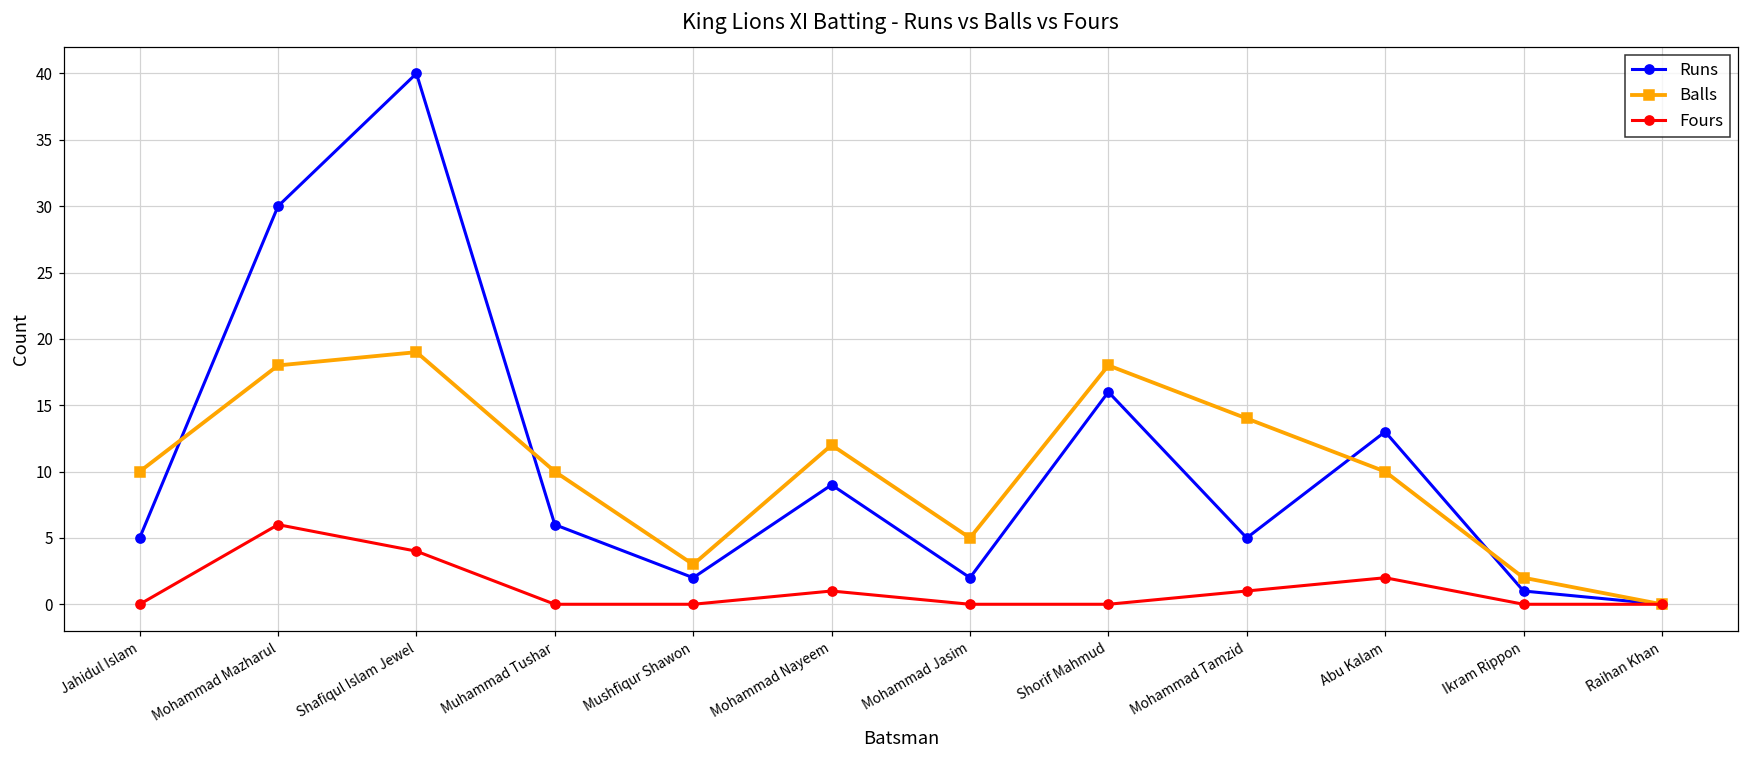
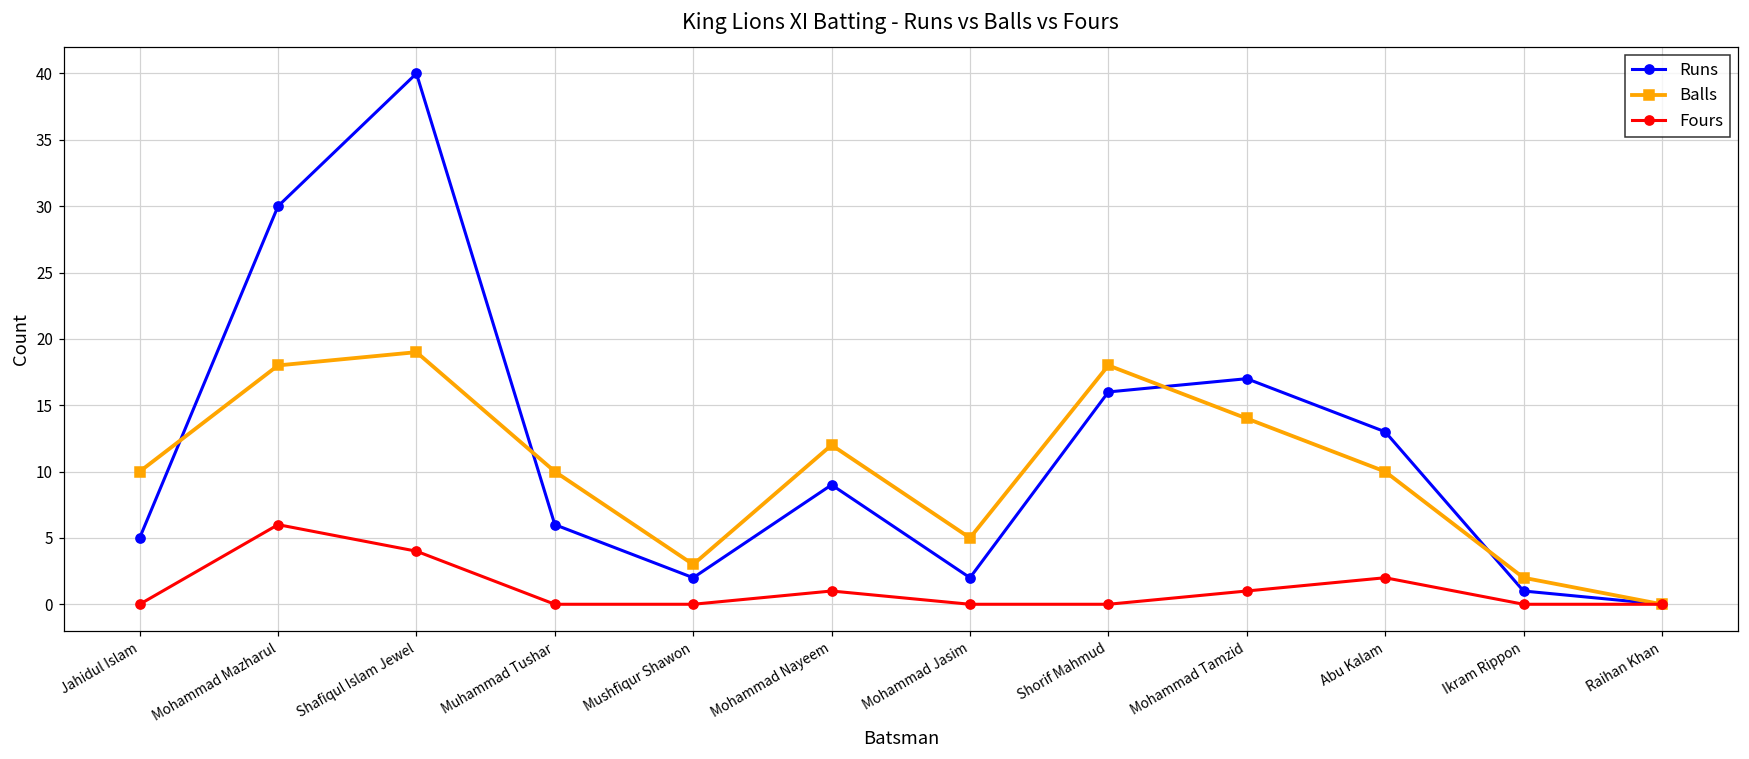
  {
    "Runs": {
      "Jahidul Islam": 5,
      "Mohammad Mazharul": 30,
      "Shafiqul Islam Jewel": 40,
      "Muhammad Tushar": 6,
      "Mushfiqur Shawon": 2,
      "Mohammad Nayeem": 9,
      "Mohammad Jasim": 2,
      "Shorif Mahmud": 16,
-     "Mohammad Tamzid": 5,
+     "Mohammad Tamzid": 17,
      "Abu Kalam": 13,
      "Ikram Rippon": 1
    },
    "Balls": {
      "Jahidul Islam": 10,
      "Mohammad Mazharul": 18,
      "Shafiqul Islam Jewel": 19,
      "Muhammad Tushar": 10,
      "Mushfiqur Shawon": 3,
      "Mohammad Nayeem": 12,
      "Mohammad Jasim": 5,
      "Shorif Mahmud": 18,
      "Mohammad Tamzid": 14,
      "Abu Kalam": 10,
      "Ikram Rippon": 2
    },
    "Fours": {
      "Jahidul Islam": 0,
      "Mohammad Mazharul": 6,
      "Shafiqul Islam Jewel": 4,
      "Muhammad Tushar": 0,
      "Mushfiqur Shawon": 0,
      "Mohammad Nayeem": 1,
      "Mohammad Jasim": 0,
      "Shorif Mahmud": 0,
      "Mohammad Tamzid": 1,
      "Abu Kalam": 2,
      "Ikram Rippon": 0
    }
  }
